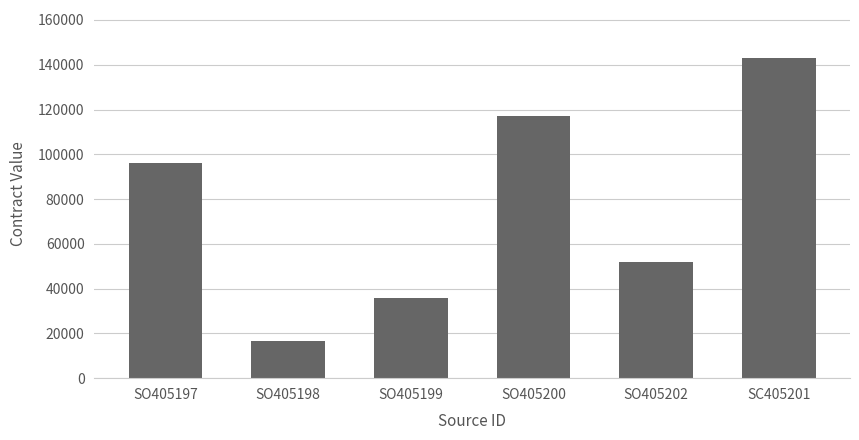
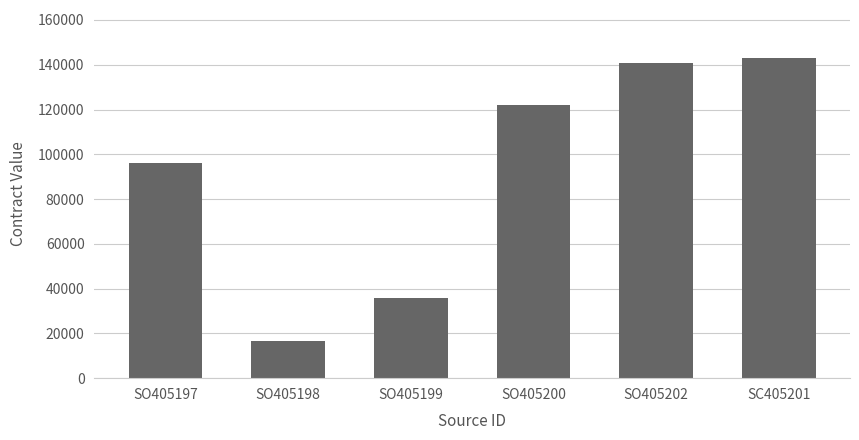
  {
    "SO405197": 96000,
    "SO405198": 16000,
    "SO405199": 36000,
-   "SO405200": 117000,
-   "SO405202": 52000,
+   "SO405200": 122000,
+   "SO405202": 141000,
    "SC405201": 143000
  }
